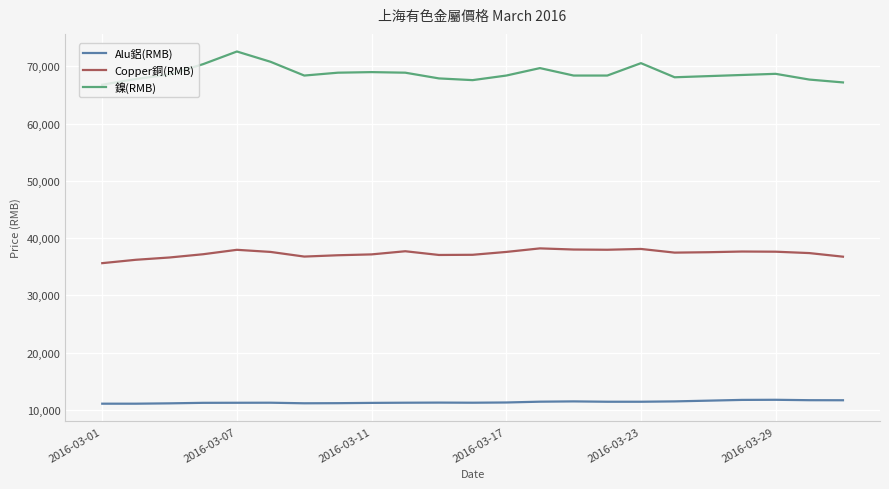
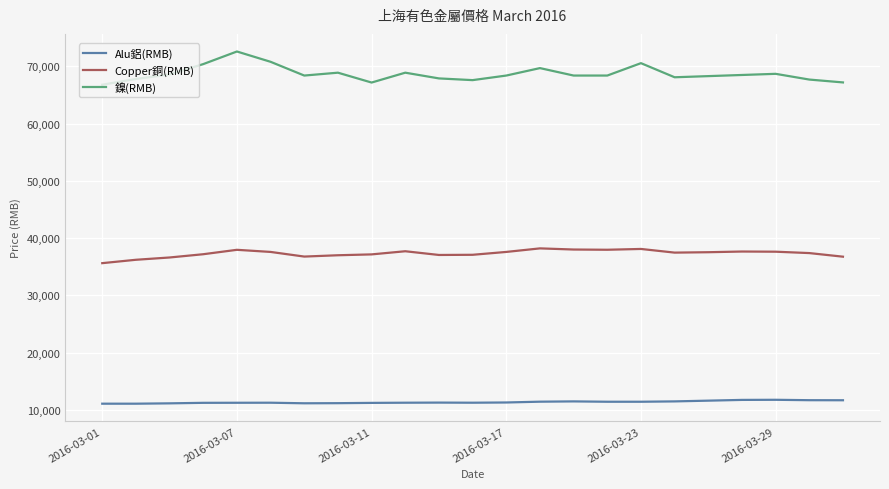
  {
    "Alu鋁(RMB)": {
      "2016-03-01": "11,000",
      "2016-03-07": "11,000",
      "2016-03-11": "11,000",
      "2016-03-17": "11,000",
      "2016-03-23": "11,000",
      "2016-03-29": "12,000"
    },
    "Copper銅(RMB)": {
      "2016-03-01": "36,000",
      "2016-03-07": "38,000",
      "2016-03-11": "37,000",
      "2016-03-17": "38,000",
      "2016-03-23": "38,000",
      "2016-03-29": "38,000"
    },
    "鎳(RMB)": {
      "2016-03-07": "73,000",
-     "2016-03-11": "69,000",
+     "2016-03-11": "67,000",
      "2016-03-17": "68,000",
      "2016-03-23": "71,000",
      "2016-03-29": "69,000"
    }
  }
